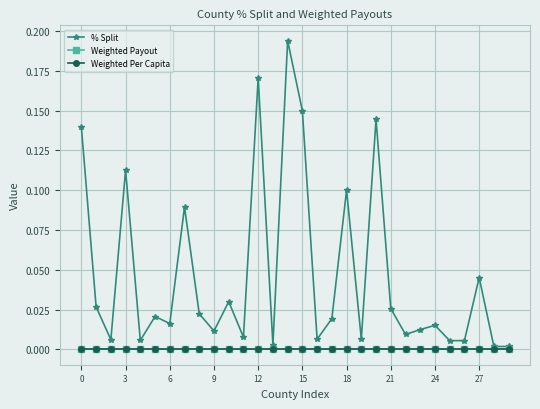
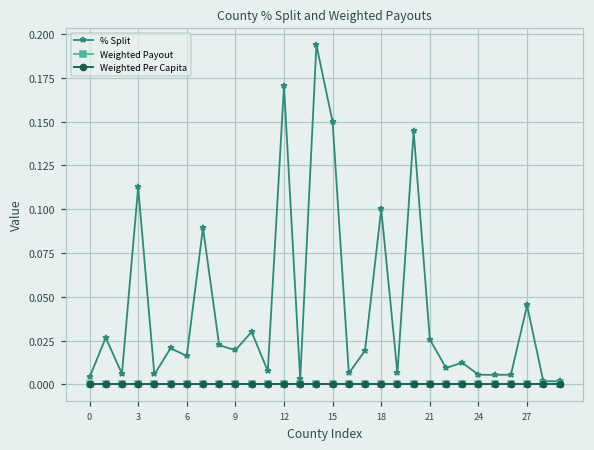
  {
    "% Split": {
-     "0": 0.140,
+     "0": 0.004,
      "3": 0.113,
      "6": 0.016,
-     "9": 0.011,
+     "9": 0.020,
      "12": 0.170,
      "15": 0.150,
      "18": 0.100,
      "21": 0.026,
-     "24": 0.015,
+     "24": 0.005,
      "27": 0.045
    },
    "Weighted Per Capita": {
      "0": 0.000,
      "3": 0.000,
      "6": 0.000,
      "9": 0.000,
      "12": 0.000,
      "15": 0.000,
      "18": 0.000,
      "21": 0.000,
      "24": 0.000,
      "27": 0.000
    }
  }
